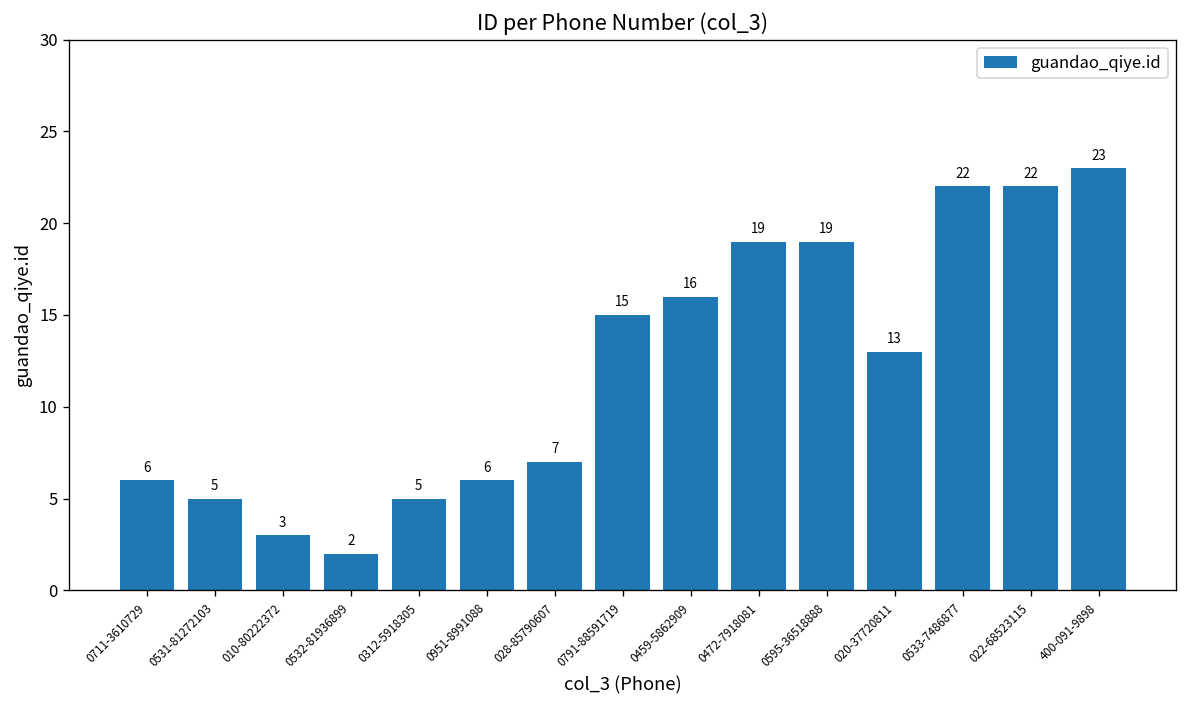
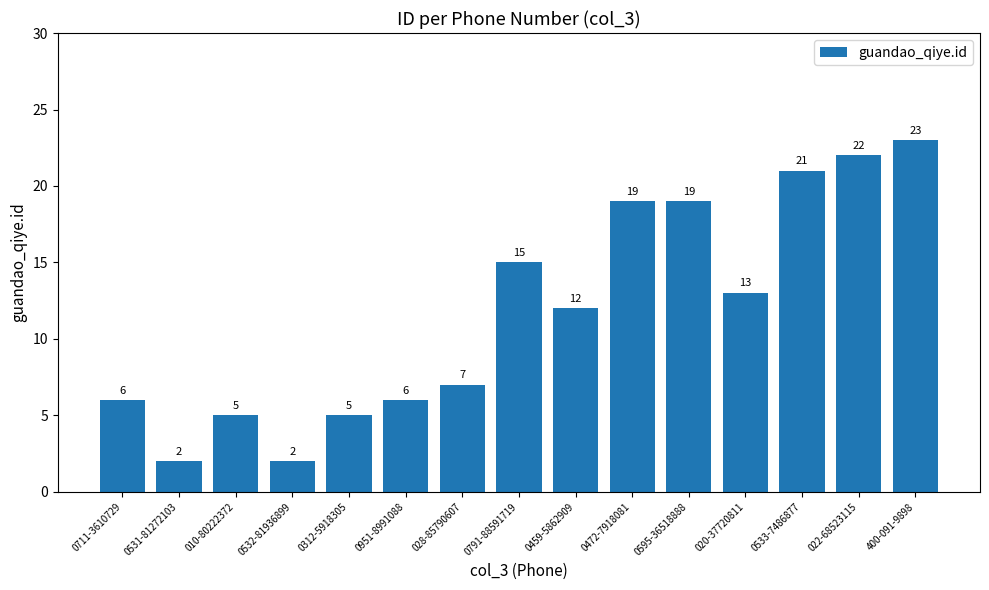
  {
    "0711-3610729": 6,
-   "0531-81272103": 5,
-   "010-80222372": 3,
+   "0531-81272103": 2,
+   "010-80222372": 5,
    "0532-81936899": 2,
    "0312-5918305": 5,
    "0951-8991088": 6,
    "028-85790607": 7,
    "0791-88591719": 15,
-   "0459-5862909": 16,
+   "0459-5862909": 12,
    "0472-7918081": 19,
    "0595-36518888": 19,
    "020-37720811": 13,
-   "0533-7486877": 22,
+   "0533-7486877": 21,
    "022-68523115": 22,
    "400-091-9898": 23
  }
